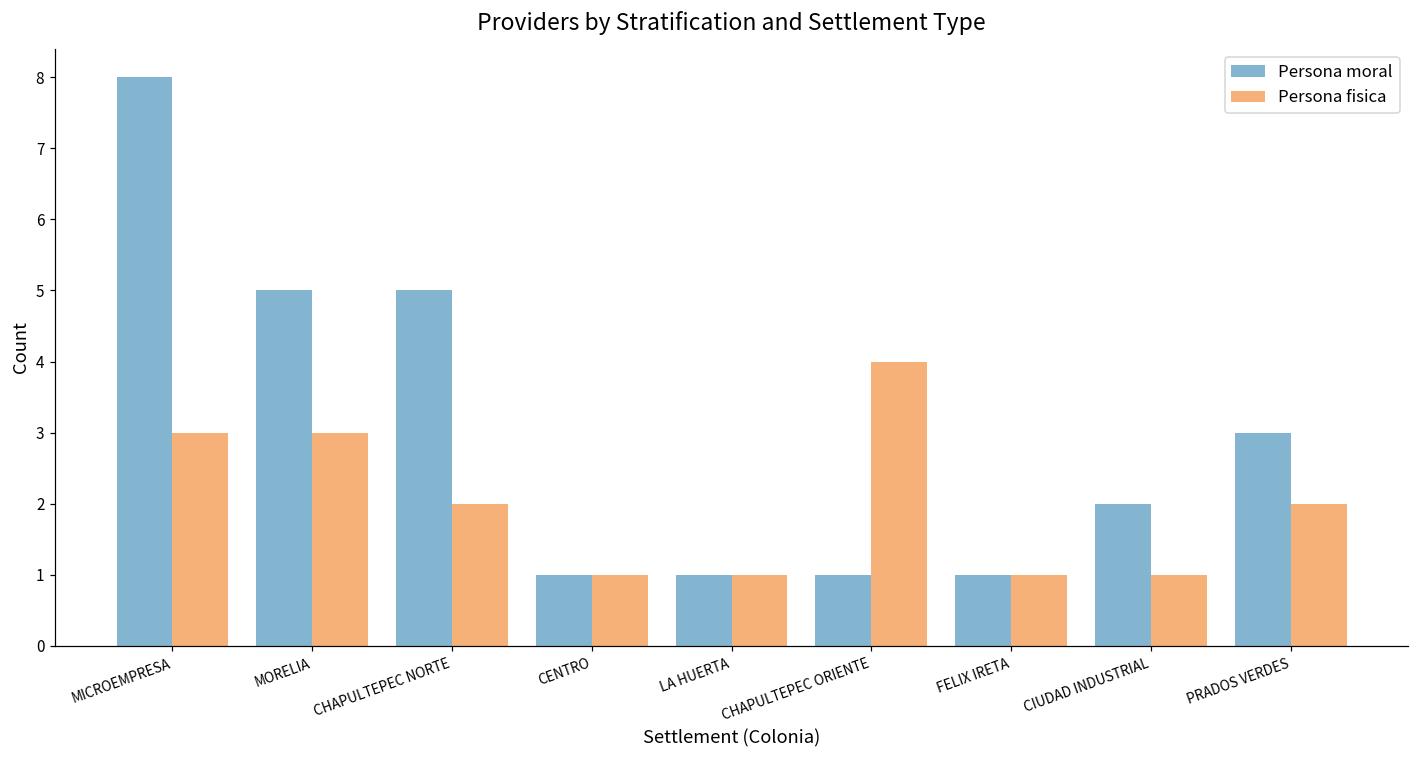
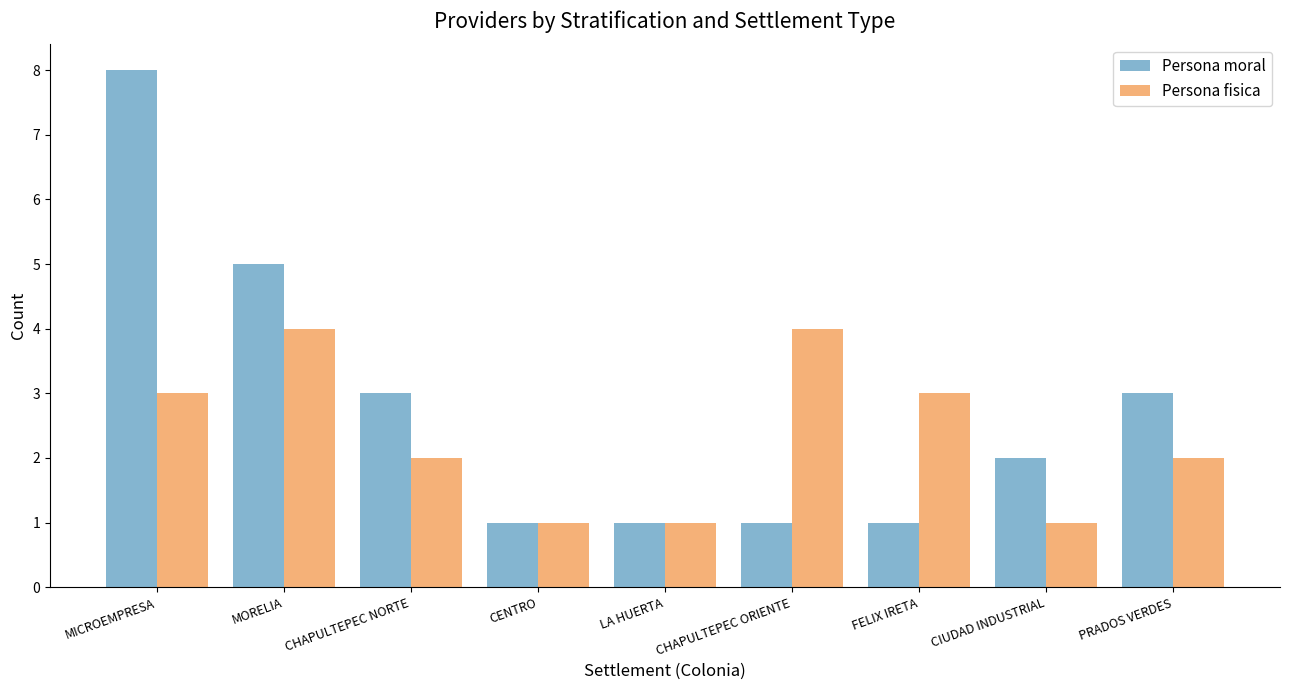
  {
    "Persona moral": {
      "MICROEMPRESA": 8,
      "MORELIA": 5,
-     "CHAPULTEPEC NORTE": 5,
+     "CHAPULTEPEC NORTE": 3,
      "CENTRO": 1,
      "LA HUERTA": 1,
      "CHAPULTEPEC ORIENTE": 1,
      "FELIX IRETA": 1,
      "CIUDAD INDUSTRIAL": 2,
      "PRADOS VERDES": 3
    },
    "Persona fisica": {
      "MICROEMPRESA": 3,
-     "MORELIA": 3,
+     "MORELIA": 4,
      "CHAPULTEPEC NORTE": 2,
      "CENTRO": 1,
      "LA HUERTA": 1,
      "CHAPULTEPEC ORIENTE": 4,
-     "FELIX IRETA": 1,
+     "FELIX IRETA": 3,
      "CIUDAD INDUSTRIAL": 1,
      "PRADOS VERDES": 2
    }
  }
